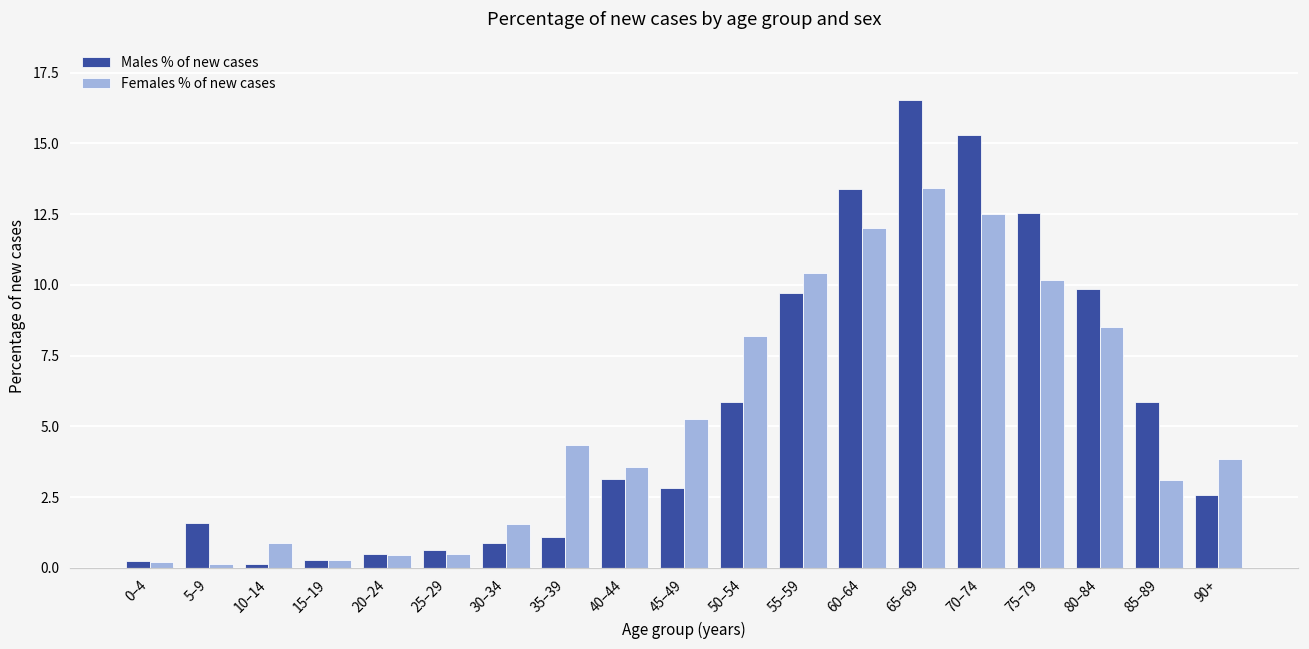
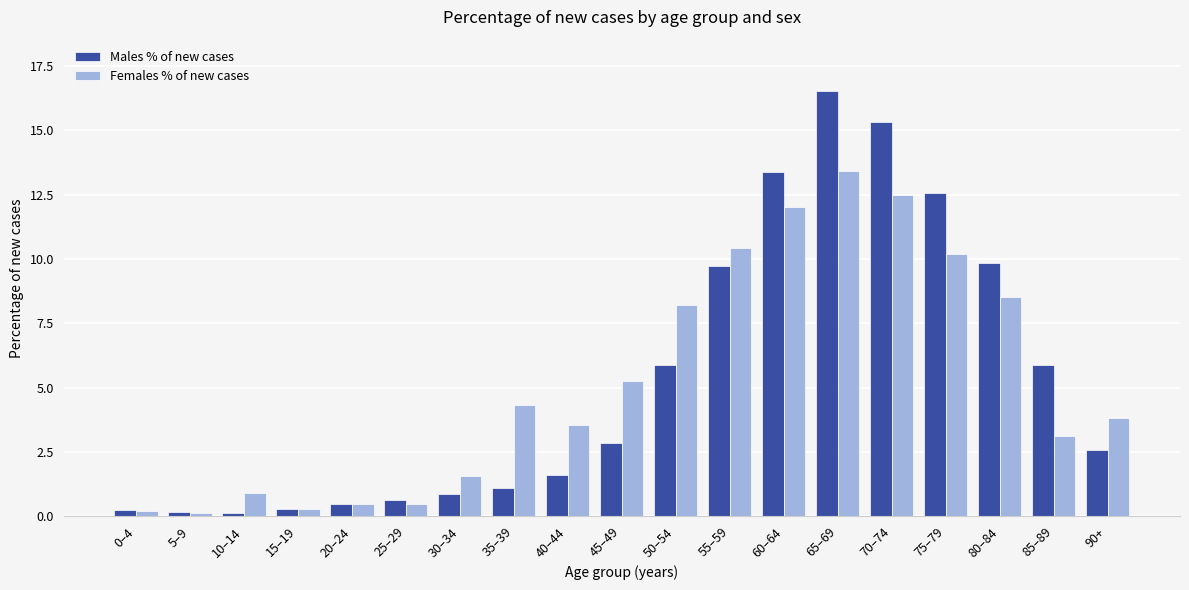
  {
    "Males % of new cases": {
      "0–4": 0.2,
-     "5–9": 1.6,
+     "5–9": 0.2,
      "10–14": 0.1,
      "15–19": 0.3,
      "20–24": 0.5,
      "25–29": 0.6,
      "30–34": 0.9,
      "35–39": 1.1,
-     "40–44": 3.1,
+     "40–44": 1.6,
      "45–49": 2.8,
      "50–54": 5.9,
      "55–59": 9.7,
      "60–64": 13.4,
      "65–69": 16.5,
      "70–74": 15.3,
      "75–79": 12.6,
      "80–84": 9.8,
      "85–89": 5.9,
      "90+": 2.6
    },
    "Females % of new cases": {
      "0–4": 0.2,
      "5–9": 0.1,
      "10–14": 0.9,
      "15–19": 0.3,
      "20–24": 0.5,
      "25–29": 0.5,
      "30–34": 1.5,
      "35–39": 4.3,
      "40–44": 3.6,
      "45–49": 5.2,
      "50–54": 8.2,
      "55–59": 10.4,
      "60–64": 12.0,
      "65–69": 13.4,
      "70–74": 12.5,
      "75–79": 10.2,
      "80–84": 8.5,
      "85–89": 3.1,
      "90+": 3.8
    }
  }
